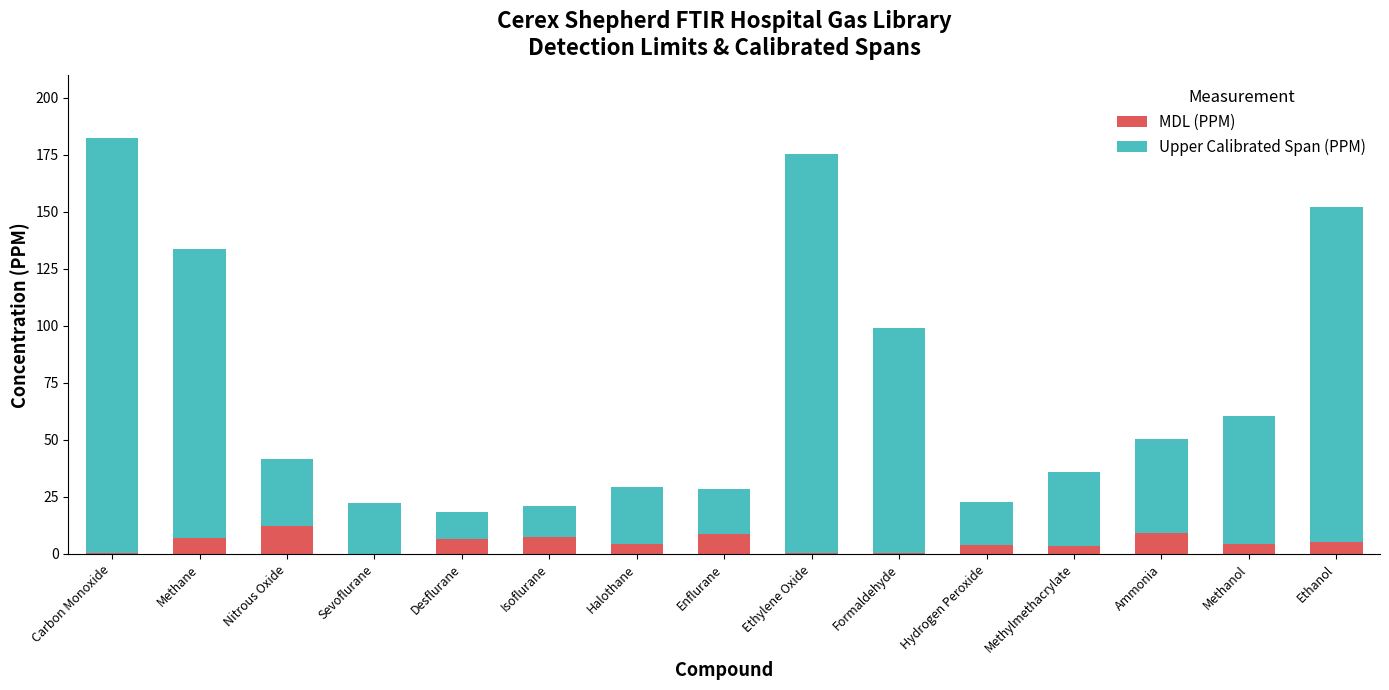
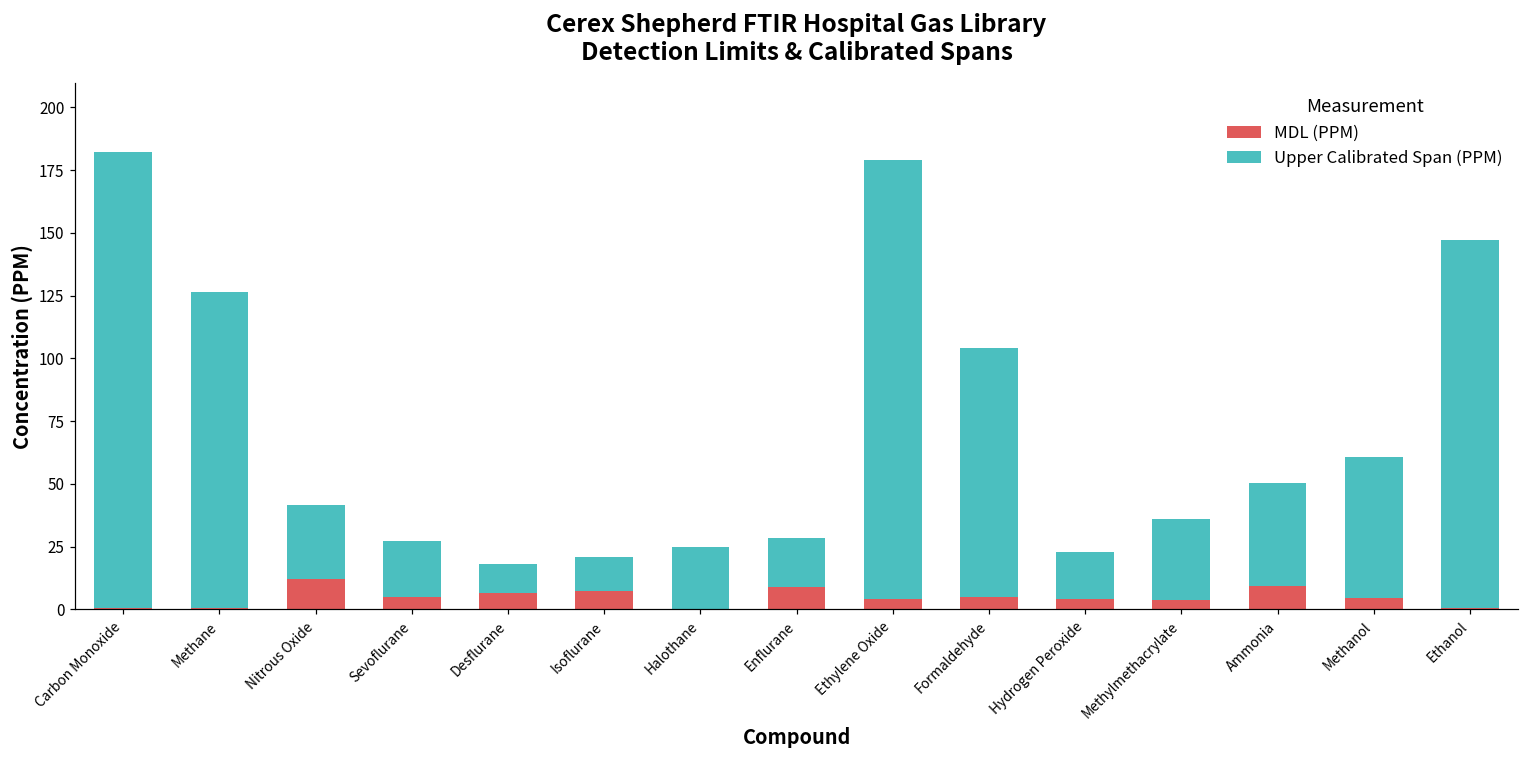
  {
    "MDL (PPM)": {
-     "Methane": 7,
+     "Methane": 0,
      "Nitrous Oxide": 12,
-     "Sevoflurane": 0,
+     "Sevoflurane": 5,
      "Desflurane": 6,
      "Isoflurane": 7,
-     "Halothane": 4,
+     "Halothane": 0,
      "Enflurane": 9,
-     "Ethylene Oxide": 1,
-     "Formaldehyde": 0,
+     "Ethylene Oxide": 4,
+     "Formaldehyde": 5,
      "Hydrogen Peroxide": 4,
      "Methylmethacrylate": 4,
      "Ammonia": 9,
      "Methanol": 4,
-     "Ethanol": 5
+     "Ethanol": 0
    },
    "Upper Calibrated Span (PPM)": {
      "Carbon Monoxide": 182,
      "Methane": 126,
      "Nitrous Oxide": 30,
      "Sevoflurane": 22,
      "Desflurane": 12,
      "Isoflurane": 14,
      "Halothane": 25,
      "Enflurane": 20,
      "Ethylene Oxide": 175,
      "Formaldehyde": 99,
      "Hydrogen Peroxide": 19,
      "Methylmethacrylate": 32,
      "Ammonia": 41,
      "Methanol": 56,
      "Ethanol": 147
    }
  }
